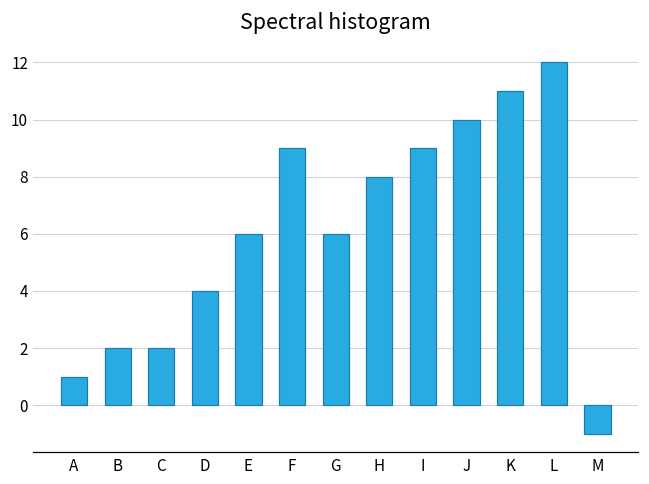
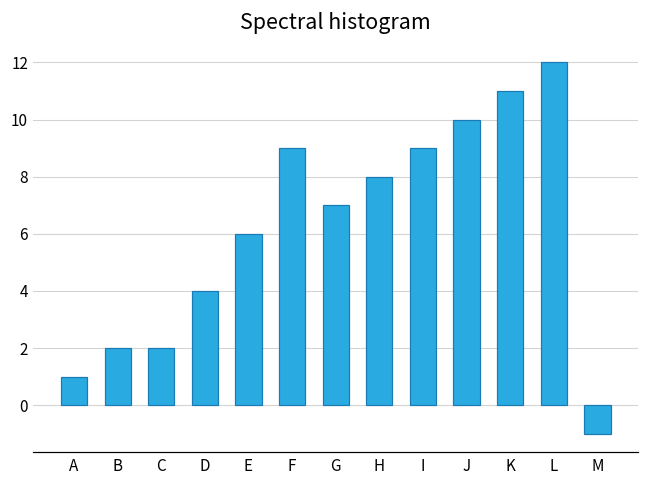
  {
    "A": 1,
    "B": 2,
    "C": 2,
    "D": 4,
    "E": 6,
    "F": 9,
-   "G": 6,
+   "G": 7,
    "H": 8,
    "I": 9,
    "J": 10,
    "K": 11,
    "L": 12,
    "M": -1
  }
